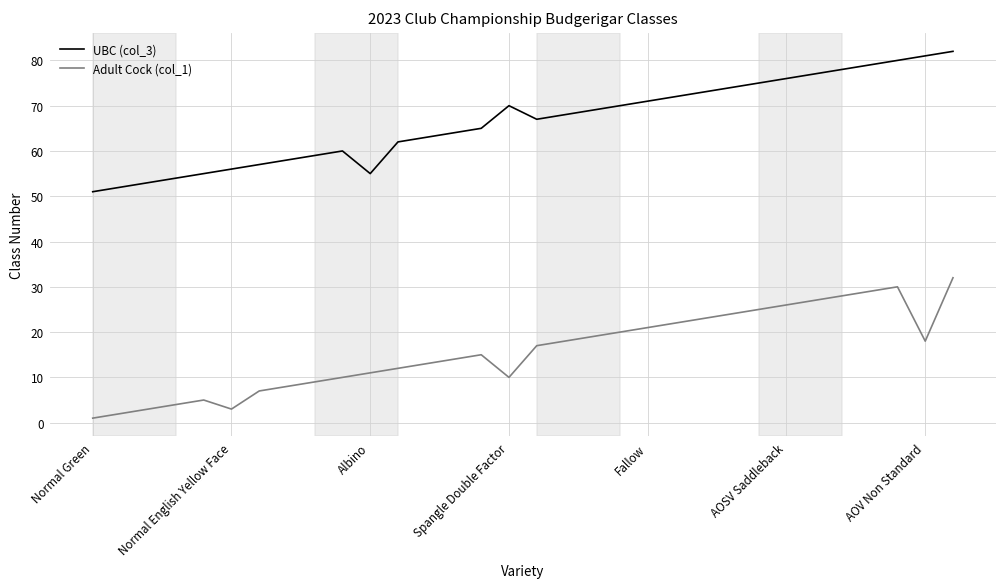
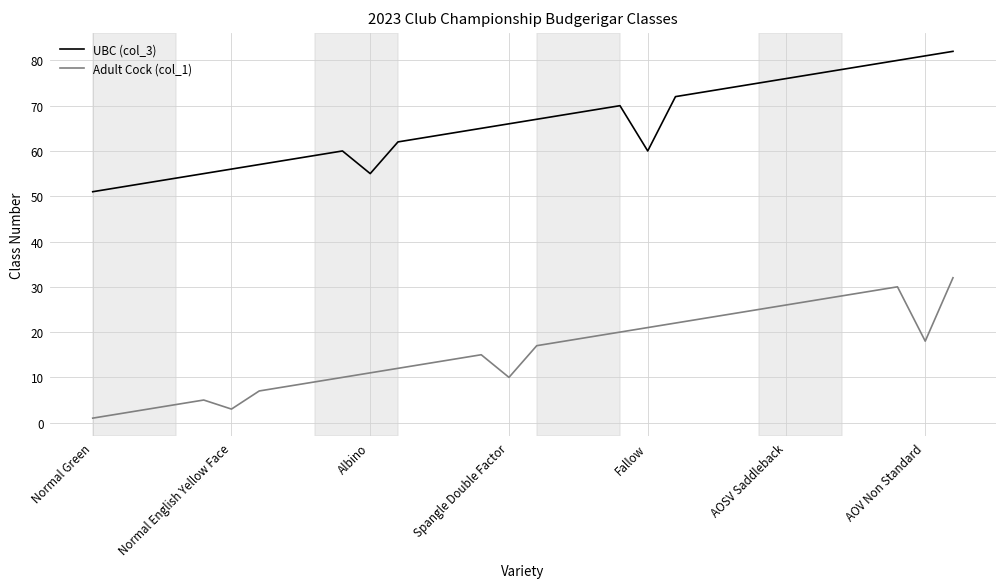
  {
    "UBC (col_3)": {
      "Normal Green": 51,
      "Normal English Yellow Face": 56,
      "Albino": 55,
-     "Spangle Double Factor": 70,
-     "Fallow": 71,
+     "Spangle Double Factor": 66,
+     "Fallow": 60,
      "AOSV Saddleback": 76,
      "AOV Non Standard": 81
    },
    "Adult Cock (col_1)": {
      "Normal Green": 1,
      "Normal English Yellow Face": 3,
      "Albino": 11,
      "Spangle Double Factor": 10,
      "Fallow": 21,
      "AOSV Saddleback": 26,
      "AOV Non Standard": 18
    }
  }
